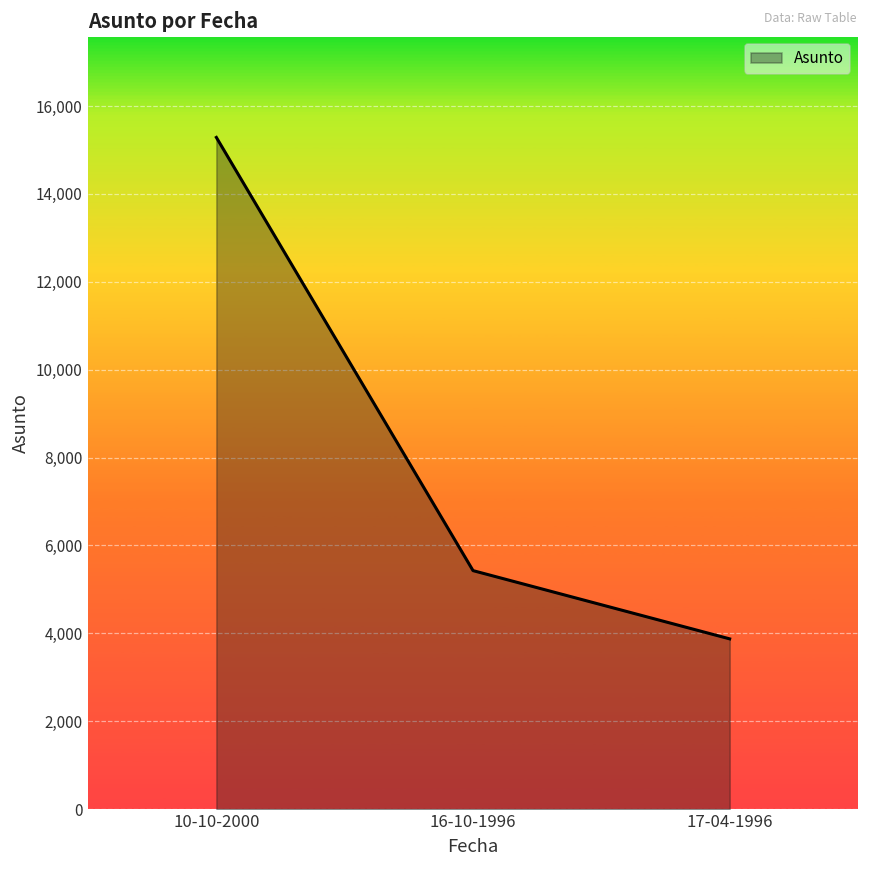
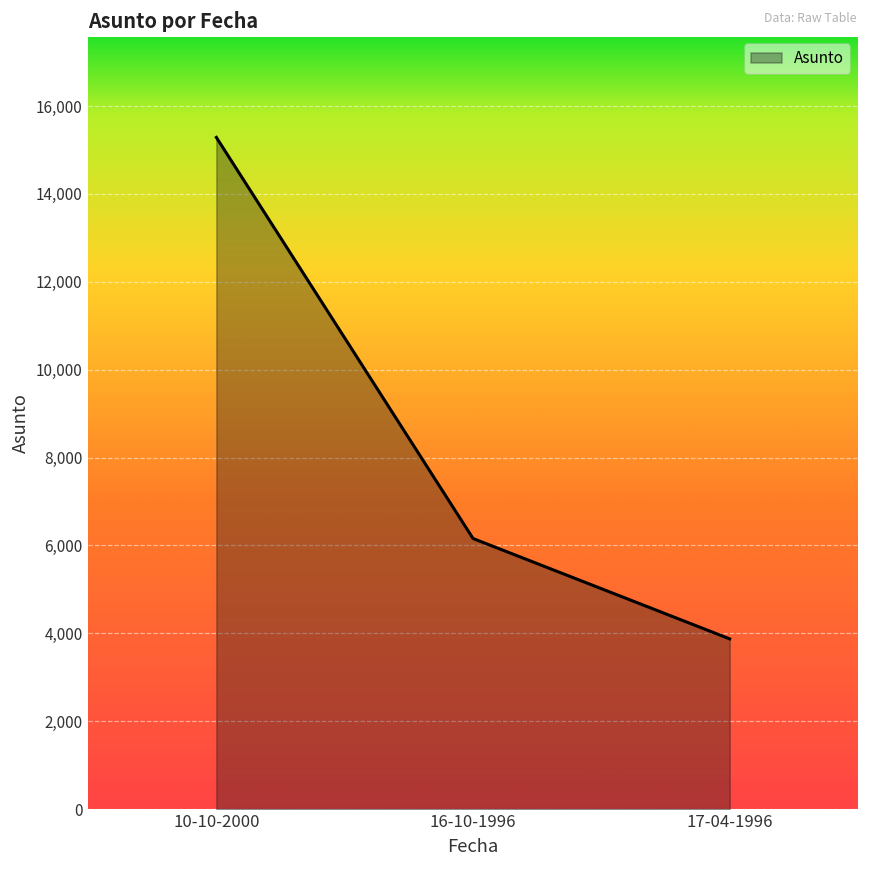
  {
    "10-10-2000": "15,300",
-   "16-10-1996": "5,400",
+   "16-10-1996": "6,200",
    "17-04-1996": "3,900"
  }
